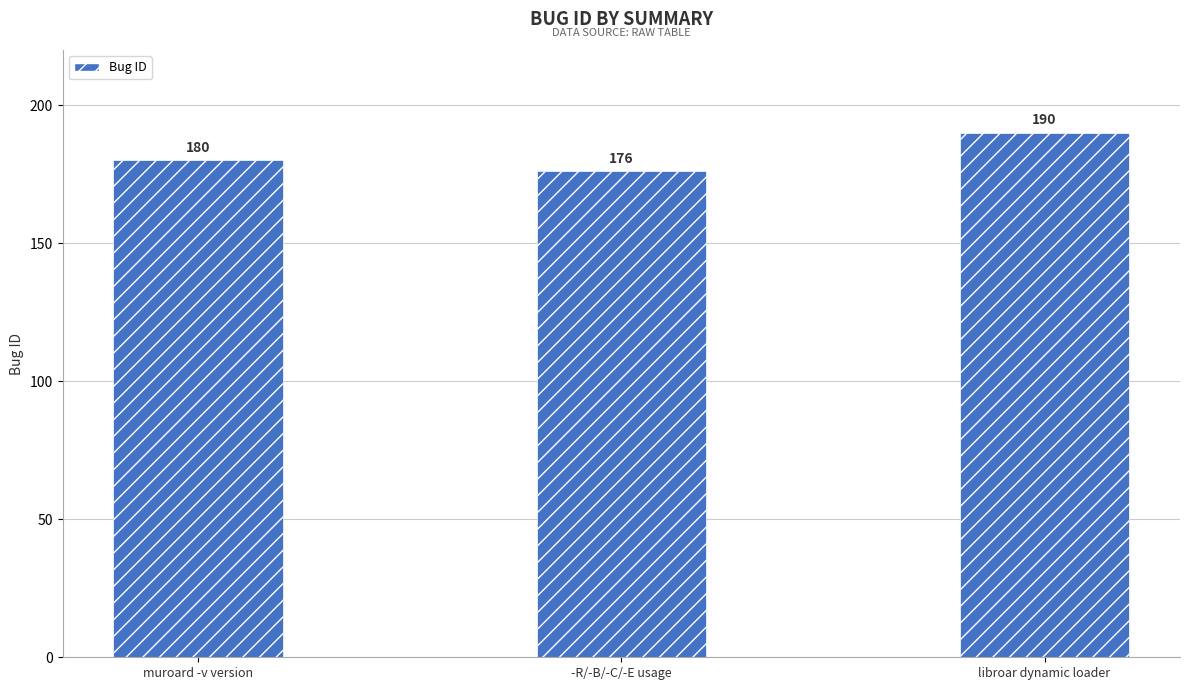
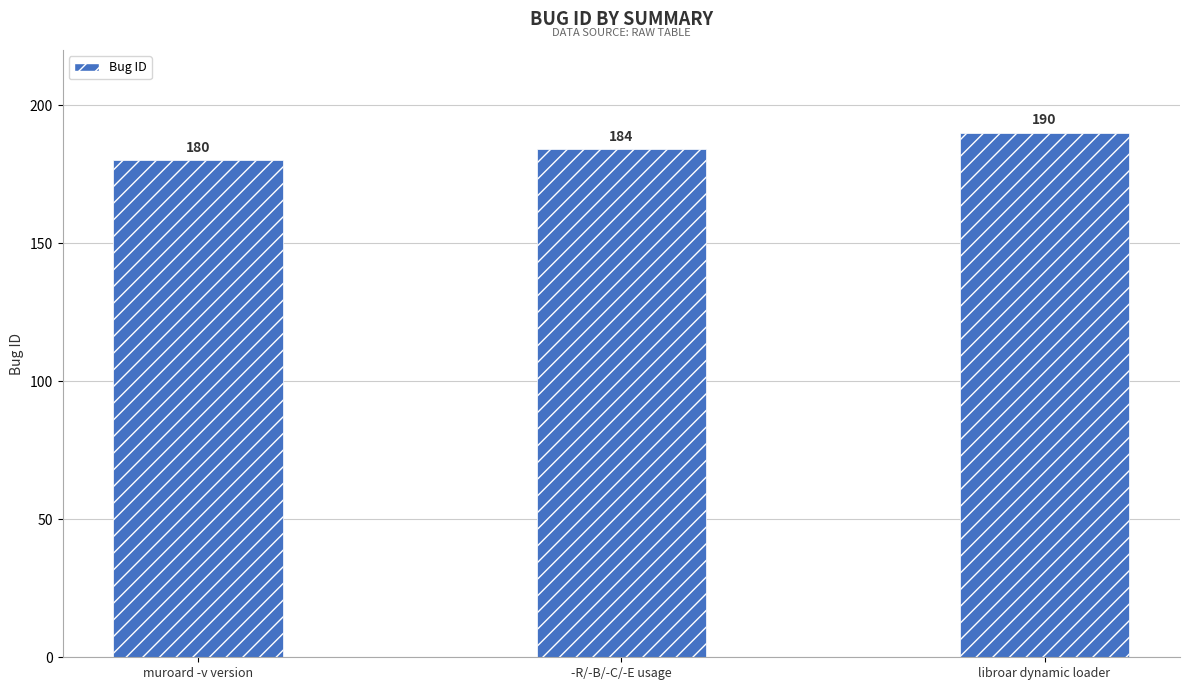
  {
    "muroard -v version": 180,
-   "-R/-B/-C/-E usage": 176,
+   "-R/-B/-C/-E usage": 184,
    "libroar dynamic loader": 190
  }
